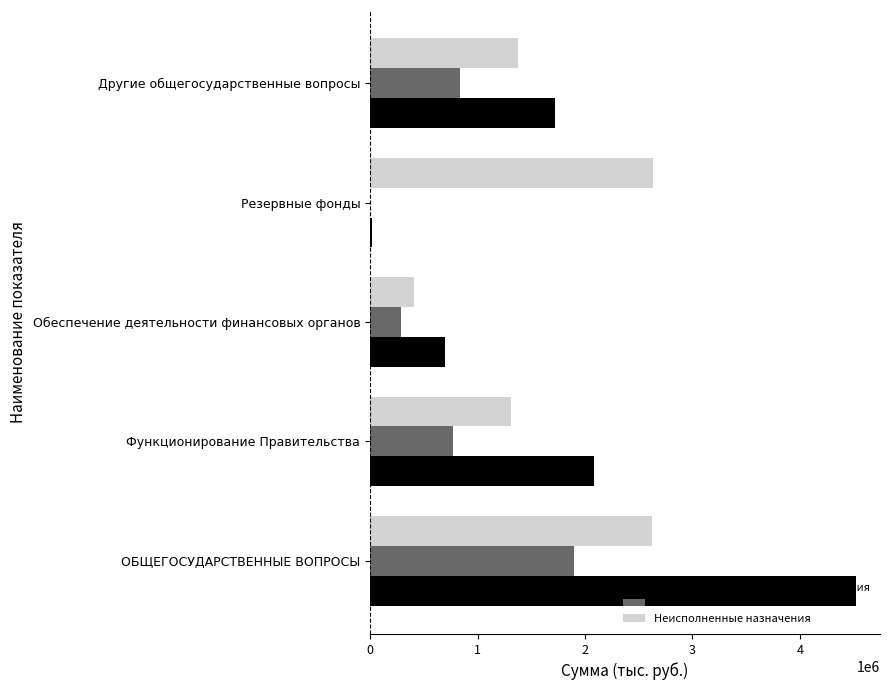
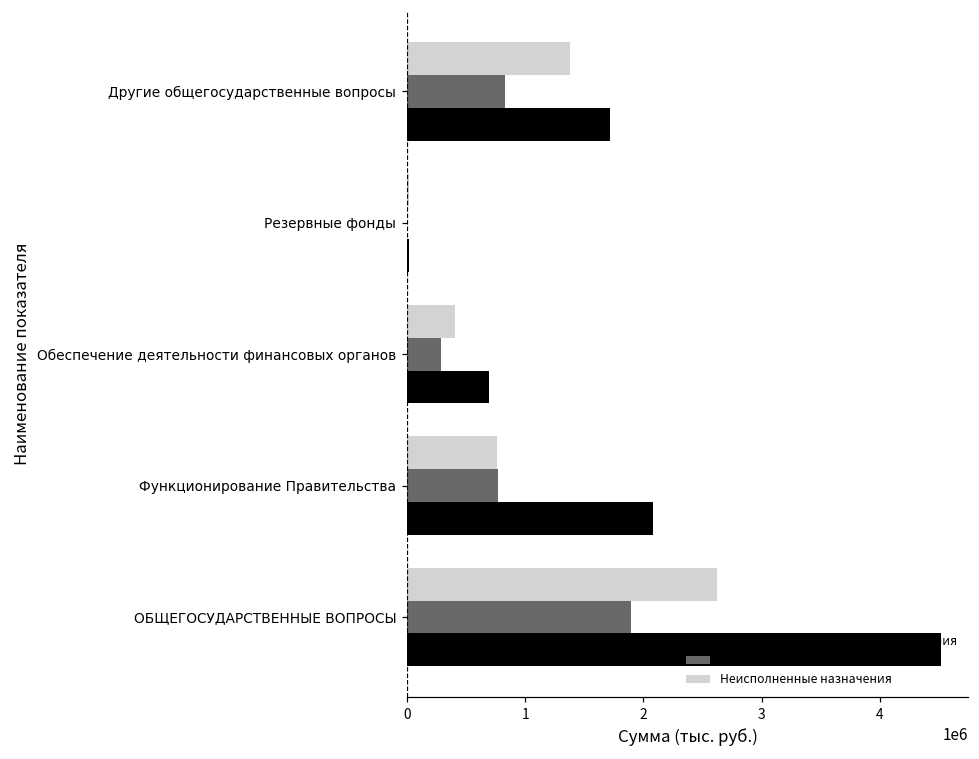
  {
    "Неисполненные назначения": {
      "Другие общегосударственные вопросы": 1380000,
-     "Резервные фонды": 2630000,
+     "Резервные фонды": 20000,
      "Обеспечение деятельности финансовых органов": 410000,
-     "Функционирование Правительства": 1310000,
+     "Функционирование Правительства": 760000,
      "ОБЩЕГОСУДАРСТВЕННЫЕ ВОПРОСЫ": 2620000
    }
  }
